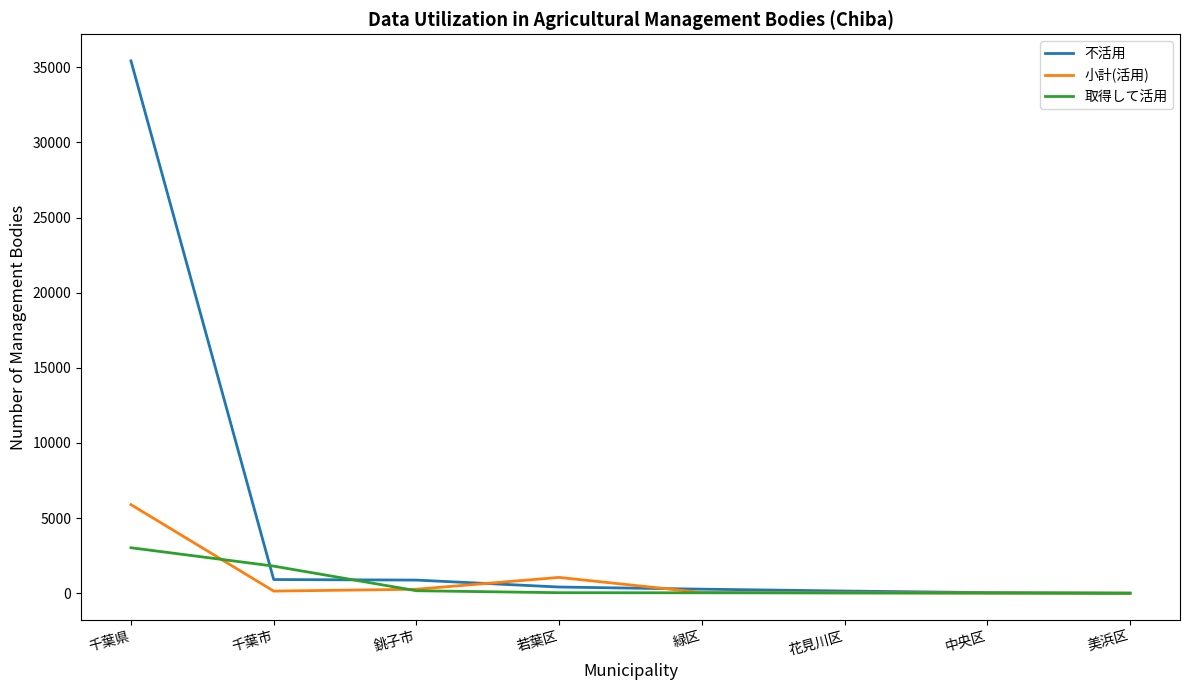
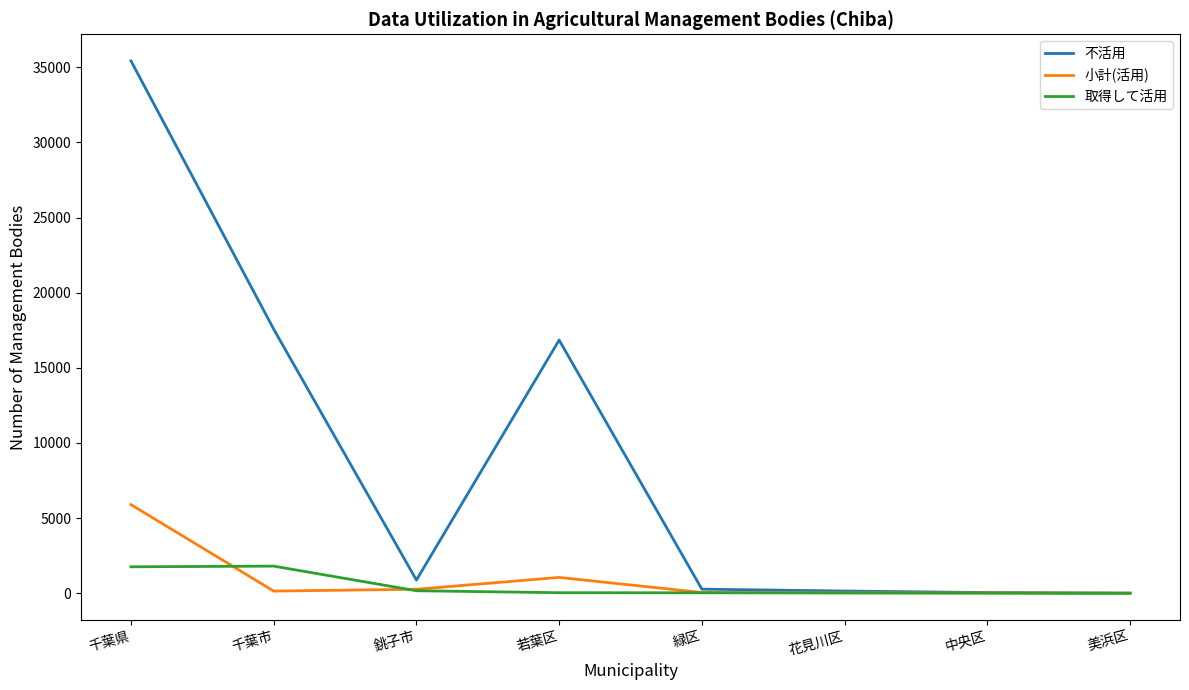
  {
    "不活用": {
      "千葉県": 35400,
-     "千葉市": 900,
+     "千葉市": 17600,
      "銚子市": 900,
-     "若葉区": 400,
+     "若葉区": 16800,
      "緑区": 300
    },
    "小計(活用)": {
      "千葉県": 5900,
      "千葉市": 100,
      "若葉区": 1100
    },
    "取得して活用": {
-     "千葉県": 3000,
+     "千葉県": 1800,
      "千葉市": 1800,
      "若葉区": 0
    }
  }
